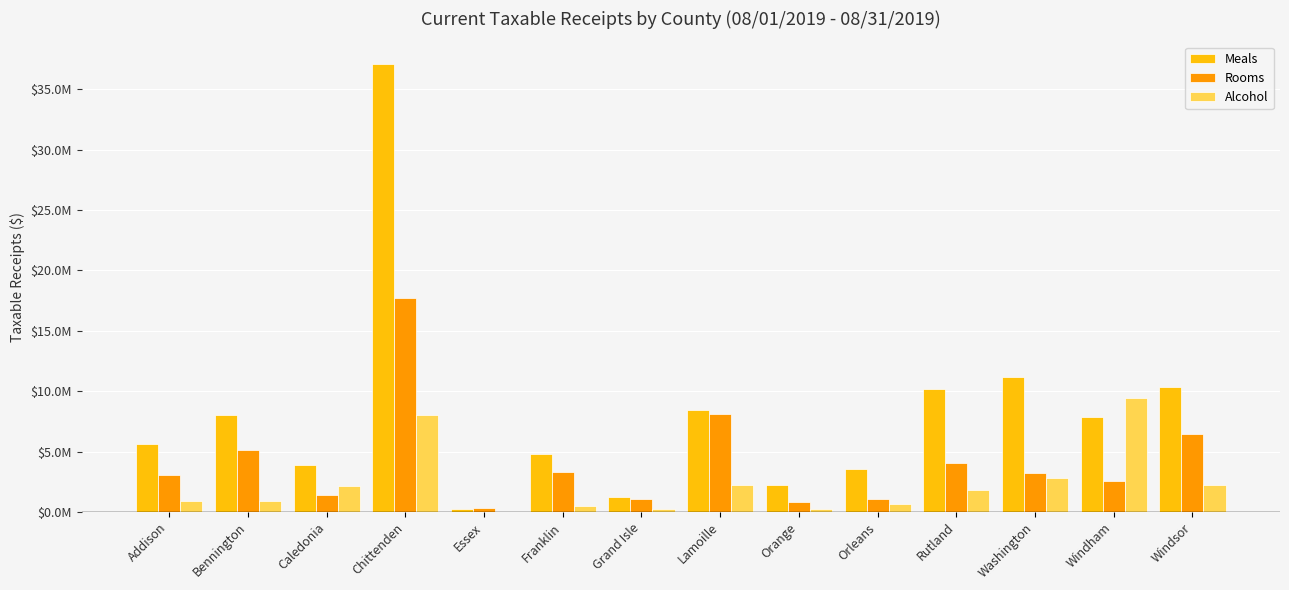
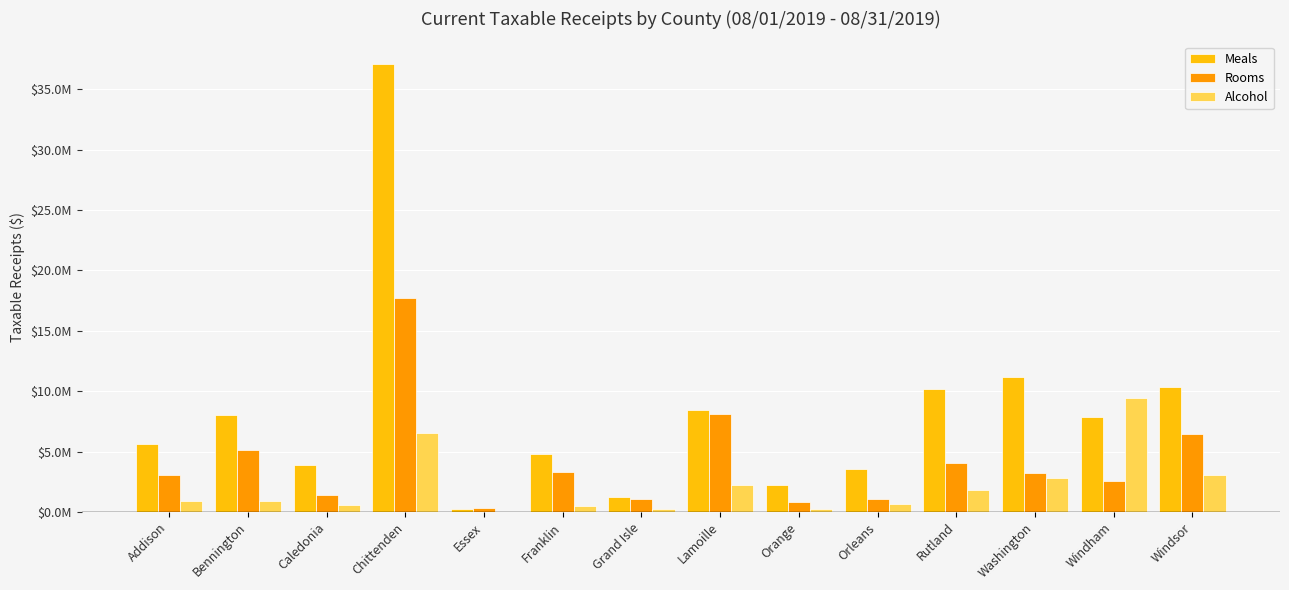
  {
    "Alcohol": {
      "Addison": "$900000",
      "Bennington": "$900000",
-     "Caledonia": "$2100000",
-     "Chittenden": "$8100000",
+     "Caledonia": "$600000",
+     "Chittenden": "$6600000",
      "Essex": "$0",
      "Franklin": "$500000",
      "Grand Isle": "$300000",
      "Lamoille": "$2200000",
      "Orange": "$300000",
      "Orleans": "$600000",
      "Rutland": "$1900000",
      "Washington": "$2800000",
      "Windham": "$9500000",
-     "Windsor": "$2300000"
+     "Windsor": "$3100000"
    }
  }
